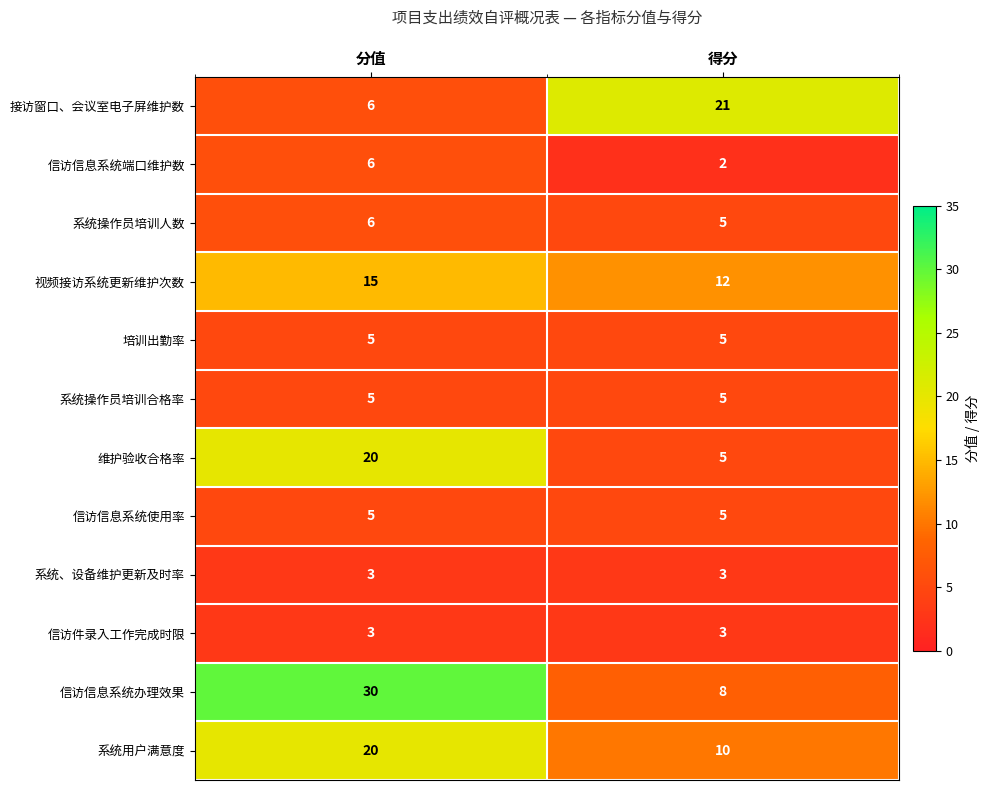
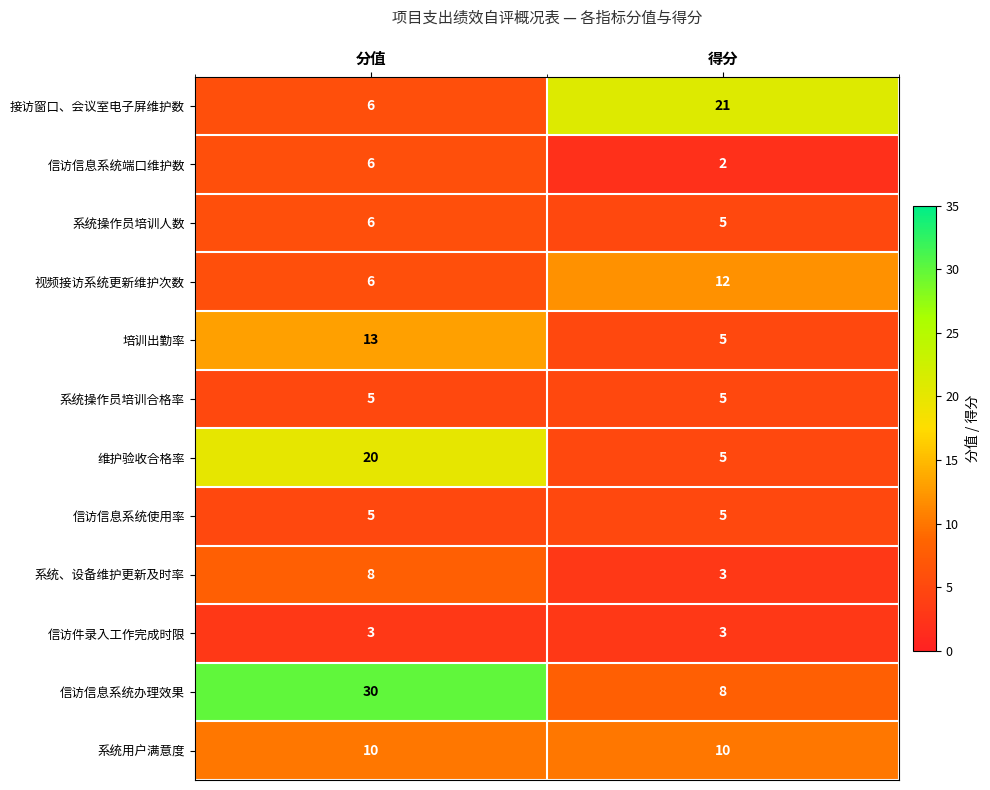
  {
    "接访窗口、会议室电子屏维护数": {
      "分值": 6,
      "得分": 21
    },
    "信访信息系统端口维护数": {
      "分值": 6,
      "得分": 2
    },
    "系统操作员培训人数": {
      "分值": 6,
      "得分": 5
    },
    "视频接访系统更新维护次数": {
-     "分值": 15,
+     "分值": 6,
      "得分": 12
    },
    "培训出勤率": {
-     "分值": 5,
+     "分值": 13,
      "得分": 5
    },
    "系统操作员培训合格率": {
      "分值": 5,
      "得分": 5
    },
    "维护验收合格率": {
      "分值": 20,
      "得分": 5
    },
    "信访信息系统使用率": {
      "分值": 5,
      "得分": 5
    },
    "系统、设备维护更新及时率": {
-     "分值": 3,
+     "分值": 8,
      "得分": 3
    },
    "信访件录入工作完成时限": {
      "分值": 3,
      "得分": 3
    },
    "信访信息系统办理效果": {
      "分值": 30,
      "得分": 8
    },
    "系统用户满意度": {
-     "分值": 20,
+     "分值": 10,
      "得分": 10
    }
  }
